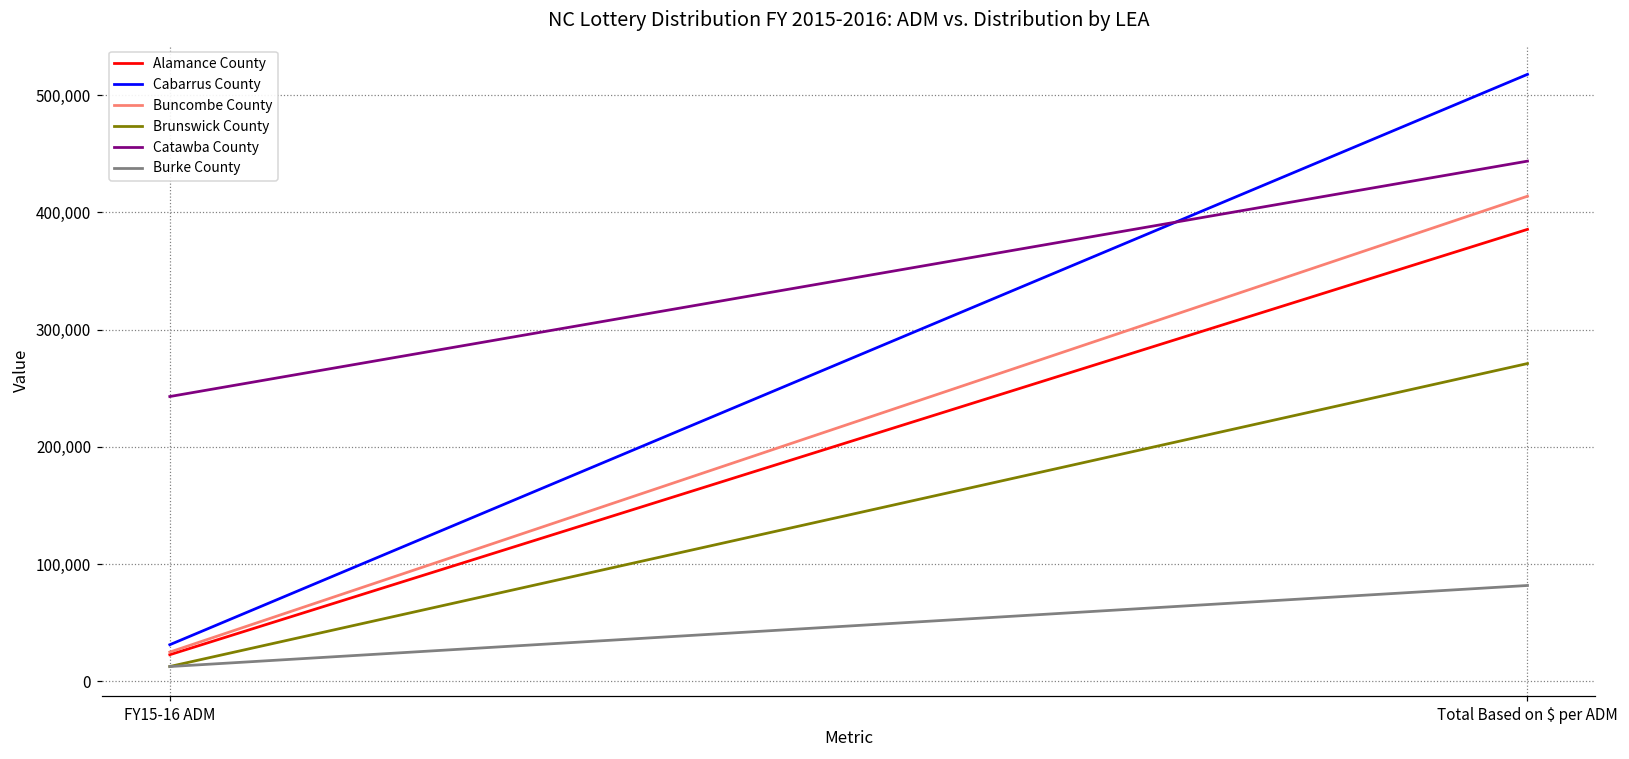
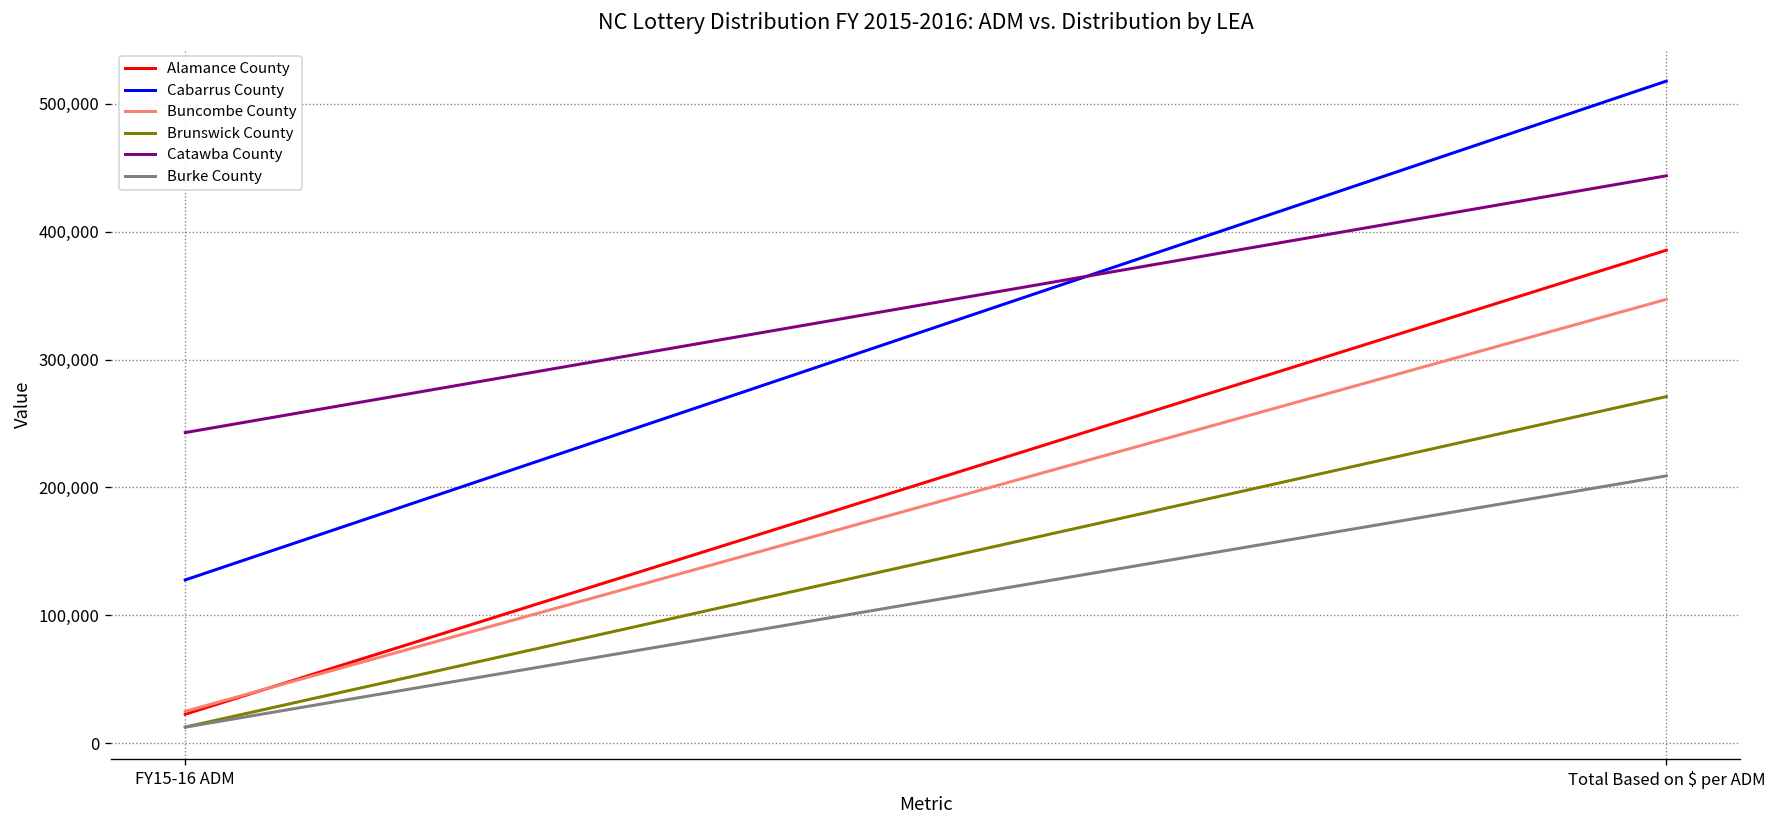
  {
    "Alamance County": {
      "Total Based on $ per ADM": "386,000"
    },
    "Cabarrus County": {
-     "FY15-16 ADM": "31,000",
+     "FY15-16 ADM": "128,000",
      "Total Based on $ per ADM": "518,000"
    },
    "Buncombe County": {
-     "Total Based on $ per ADM": "414,000"
+     "Total Based on $ per ADM": "347,000"
    },
    "Brunswick County": {
      "Total Based on $ per ADM": "271,000"
    },
    "Catawba County": {
      "FY15-16 ADM": "243,000",
      "Total Based on $ per ADM": "444,000"
    },
    "Burke County": {
-     "Total Based on $ per ADM": "82,000"
+     "Total Based on $ per ADM": "209,000"
    }
  }
